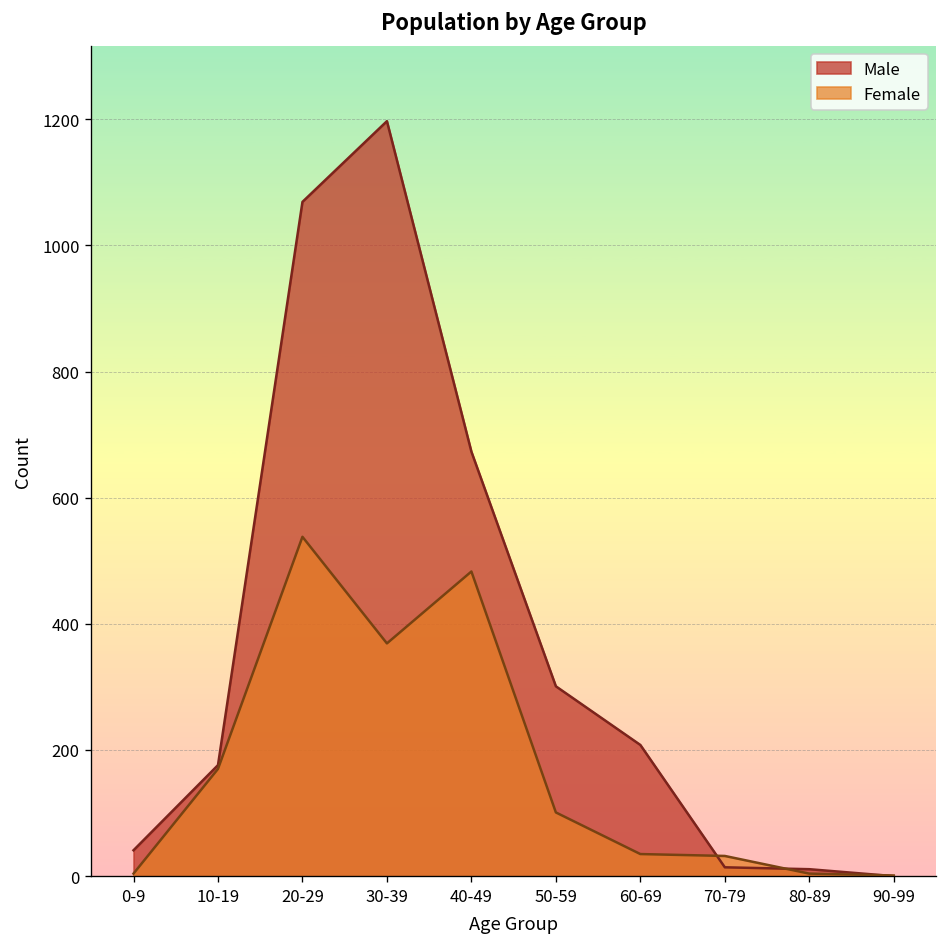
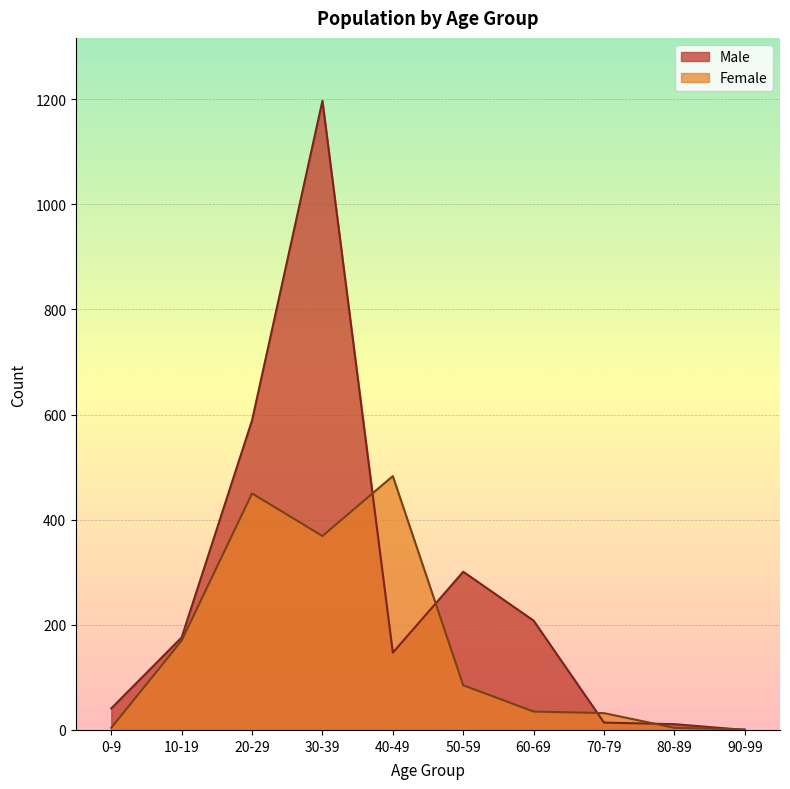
  {
    "Male": {
      "0-9": 40,
      "10-19": 180,
-     "20-29": 1070,
+     "20-29": 590,
      "30-39": 1200,
-     "40-49": 670,
+     "40-49": 150,
      "50-59": 300,
      "60-69": 210,
      "70-79": 10,
      "80-89": 10
    },
    "Female": {
      "0-9": 0,
      "10-19": 170,
-     "20-29": 540,
+     "20-29": 450,
      "30-39": 370,
      "40-49": 480,
-     "50-59": 100,
+     "50-59": 90,
      "60-69": 40,
      "70-79": 30,
      "80-89": 0
    }
  }
